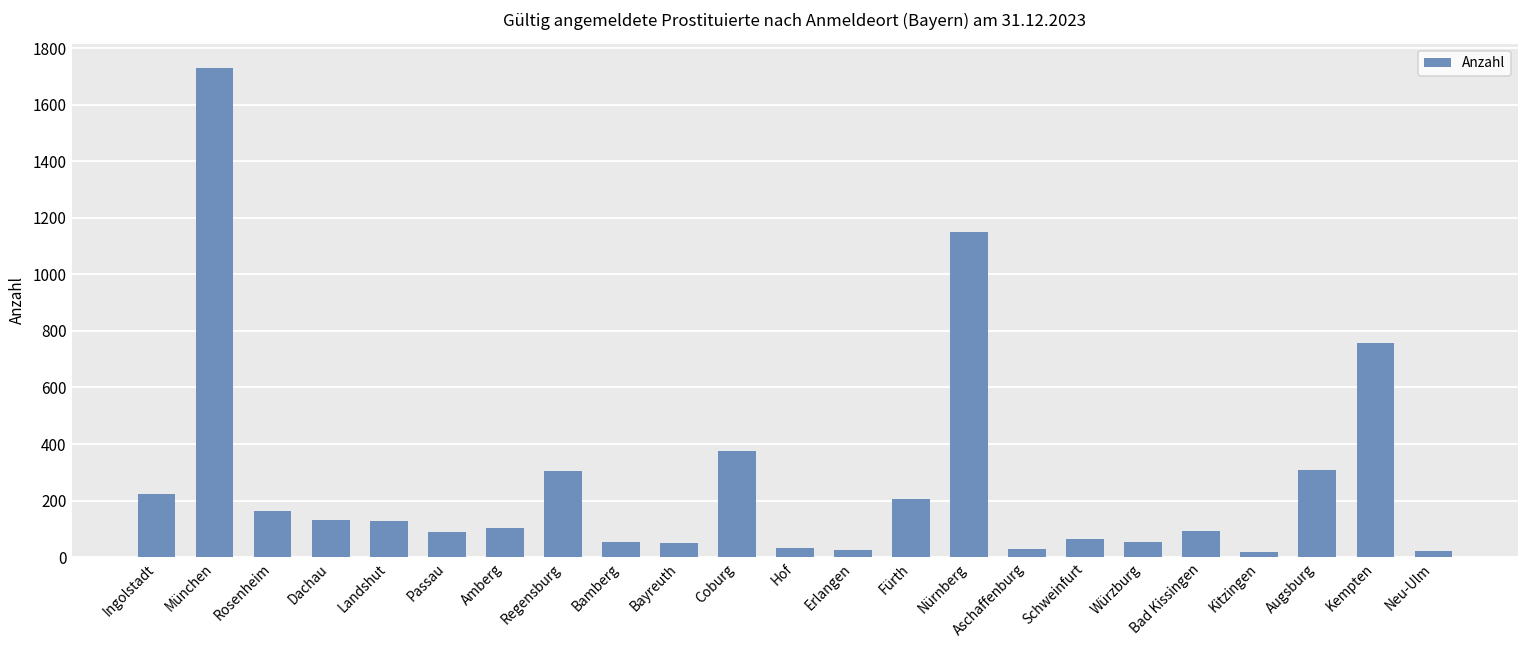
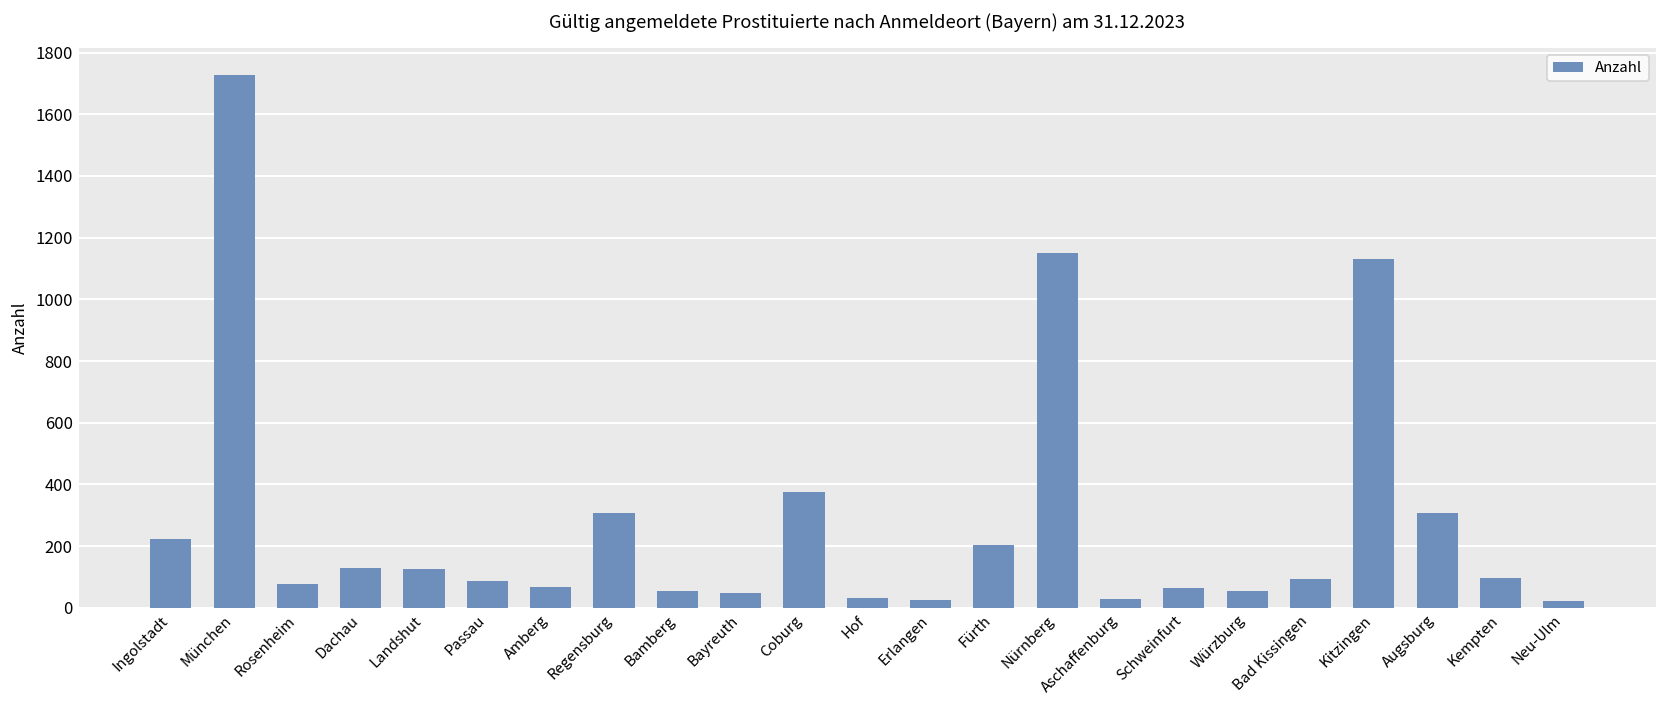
  {
    "Ingolstadt": 220,
    "München": 1730,
-   "Rosenheim": 160,
+   "Rosenheim": 80,
    "Dachau": 130,
    "Landshut": 130,
    "Passau": 90,
-   "Amberg": 100,
+   "Amberg": 70,
    "Regensburg": 310,
    "Bamberg": 50,
    "Bayreuth": 50,
    "Coburg": 380,
    "Hof": 30,
    "Erlangen": 30,
    "Fürth": 200,
    "Nürnberg": 1150,
    "Aschaffenburg": 30,
    "Schweinfurt": 60,
    "Würzburg": 50,
    "Bad Kissingen": 90,
-   "Kitzingen": 20,
+   "Kitzingen": 1130,
    "Augsburg": 310,
-   "Kempten": 760,
+   "Kempten": 100,
    "Neu-Ulm": 20
  }
